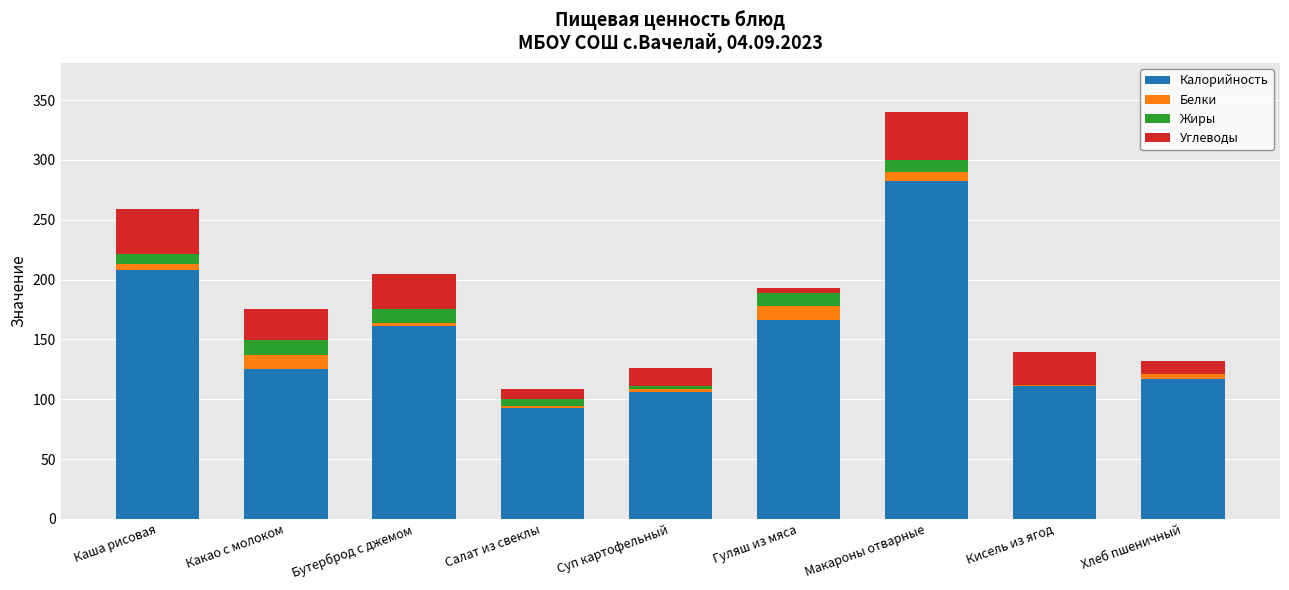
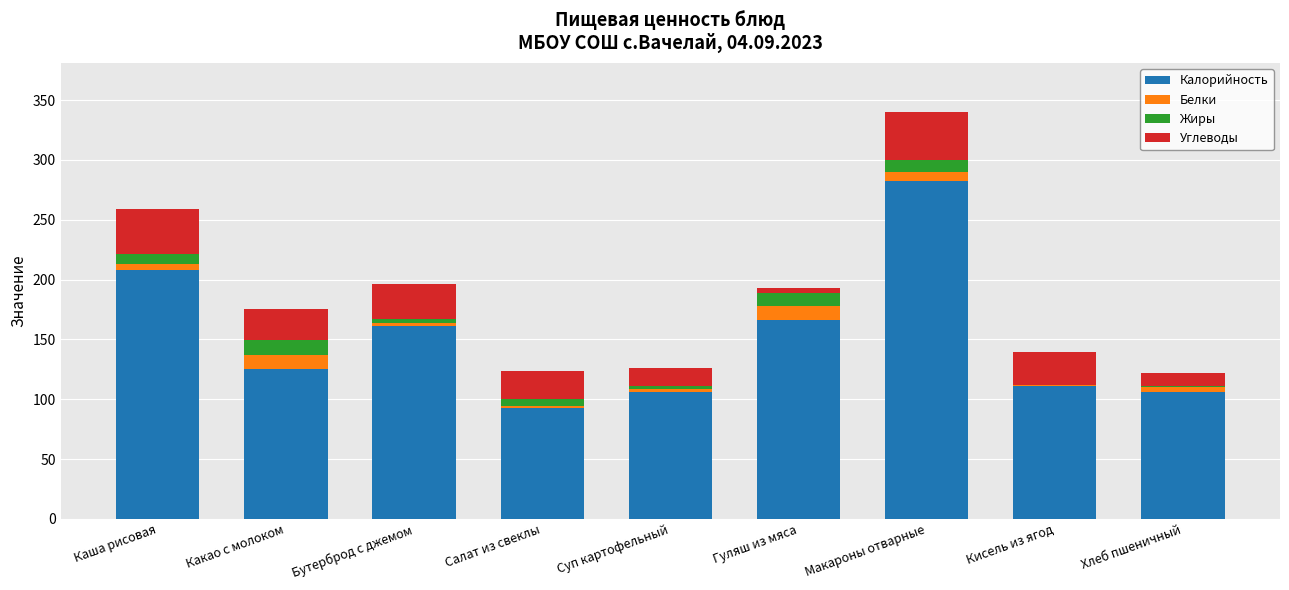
  {
    "Калорийность": {
      "Каша рисовая": 208,
      "Какао с молоком": 125,
      "Бутерброд с джемом": 161,
      "Салат из свеклы": 93,
      "Суп картофельный": 106,
      "Гуляш из мяса": 166,
      "Макароны отварные": 283,
      "Кисель из ягод": 111,
-     "Хлеб пшеничный": 117
+     "Хлеб пшеничный": 106
    },
    "Белки": {
      "Каша рисовая": 5,
      "Какао с молоком": 11,
      "Бутерброд с джемом": 2,
      "Суп картофельный": 2,
      "Гуляш из мяса": 12,
      "Макароны отварные": 7,
      "Хлеб пшеничный": 4
    },
    "Жиры": {
      "Каша рисовая": 8,
      "Какао с молоком": 13,
-     "Бутерброд с джемом": 12,
+     "Бутерброд с джемом": 4,
      "Салат из свеклы": 6,
      "Суп картофельный": 3,
      "Гуляш из мяса": 12,
      "Макароны отварные": 11
    },
    "Углеводы": {
      "Каша рисовая": 38,
      "Какао с молоком": 26,
      "Бутерброд с джемом": 29,
-     "Салат из свеклы": 8,
+     "Салат из свеклы": 23,
      "Суп картофельный": 15,
      "Гуляш из мяса": 4,
      "Макароны отварные": 40,
      "Кисель из ягод": 28,
      "Хлеб пшеничный": 11
    }
  }
